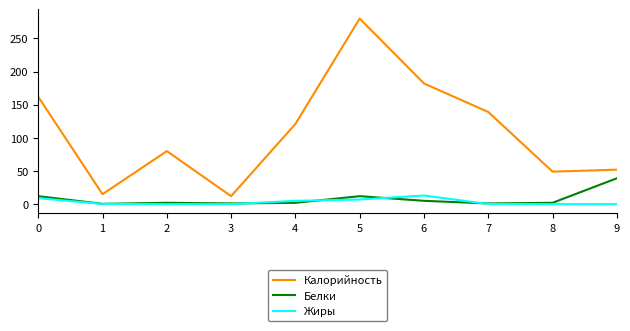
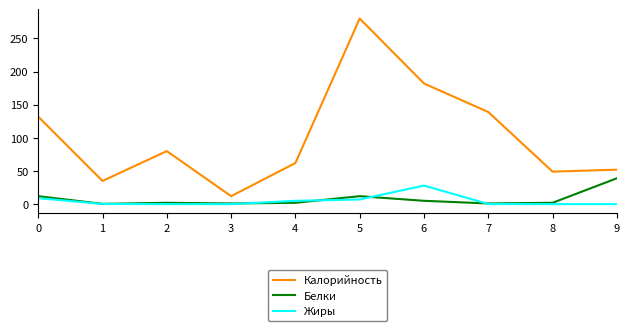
  {
    "Калорийность": {
-     "0": 160,
-     "1": 20,
+     "0": 130,
+     "1": 40,
      "2": 80,
      "3": 10,
-     "4": 120,
+     "4": 60,
      "5": 280,
      "6": 180,
      "7": 140,
      "8": 50,
      "9": 50
    },
    "Белки": {
      "5": 10,
      "6": 10,
      "9": 40
    },
    "Жиры": {
      "5": 10,
-     "6": 10,
+     "6": 30,
      "9": 0
    }
  }
